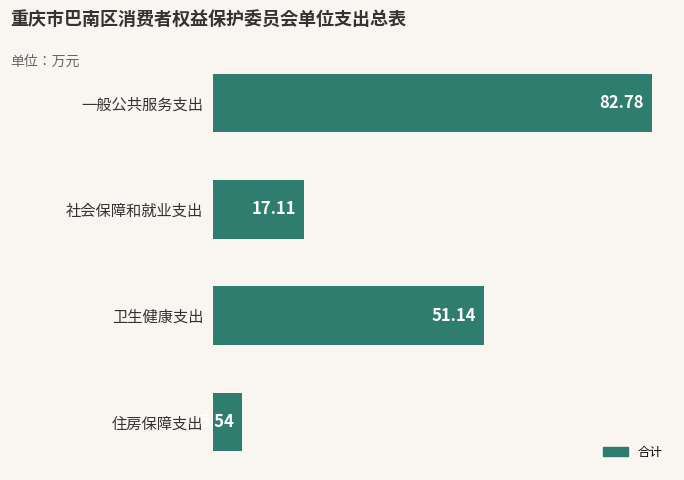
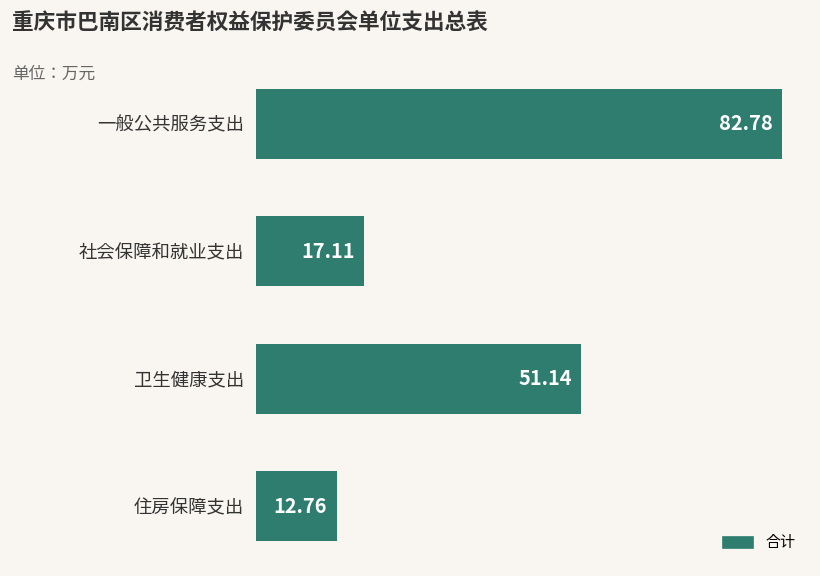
  {
    "一般公共服务支出": 82.78,
    "社会保障和就业支出": 17.11,
    "卫生健康支出": 51.14,
-   "住房保障支出": 5.54
+   "住房保障支出": 12.76
  }
